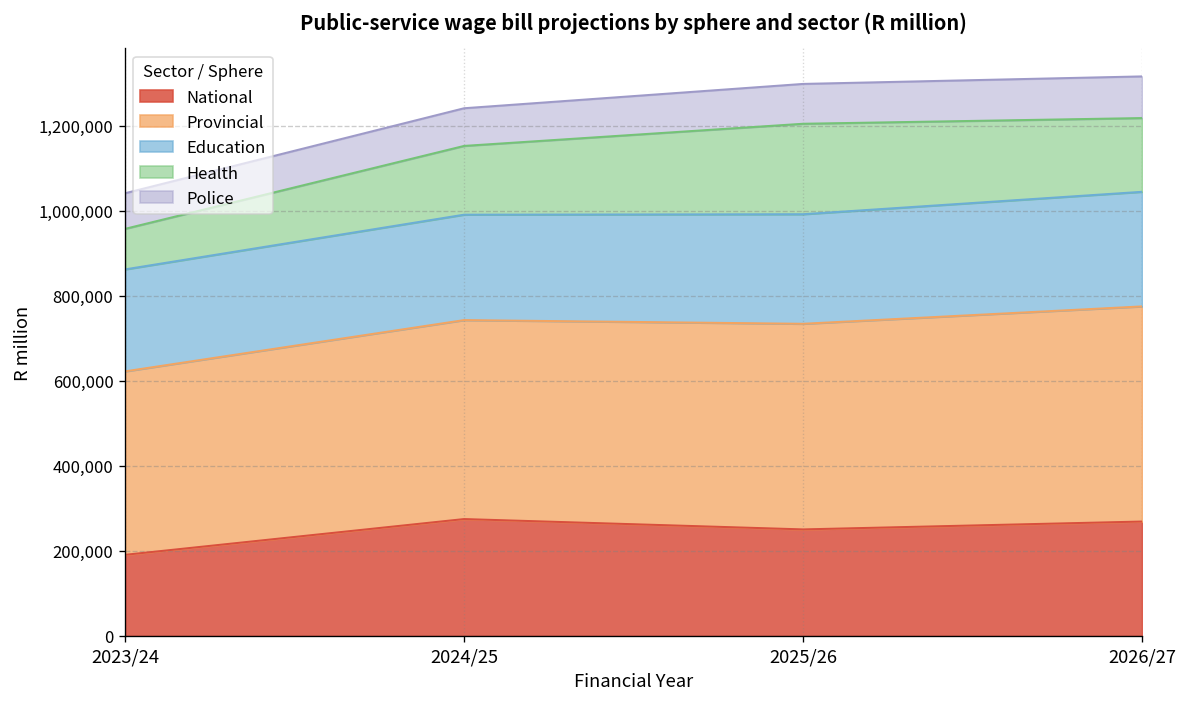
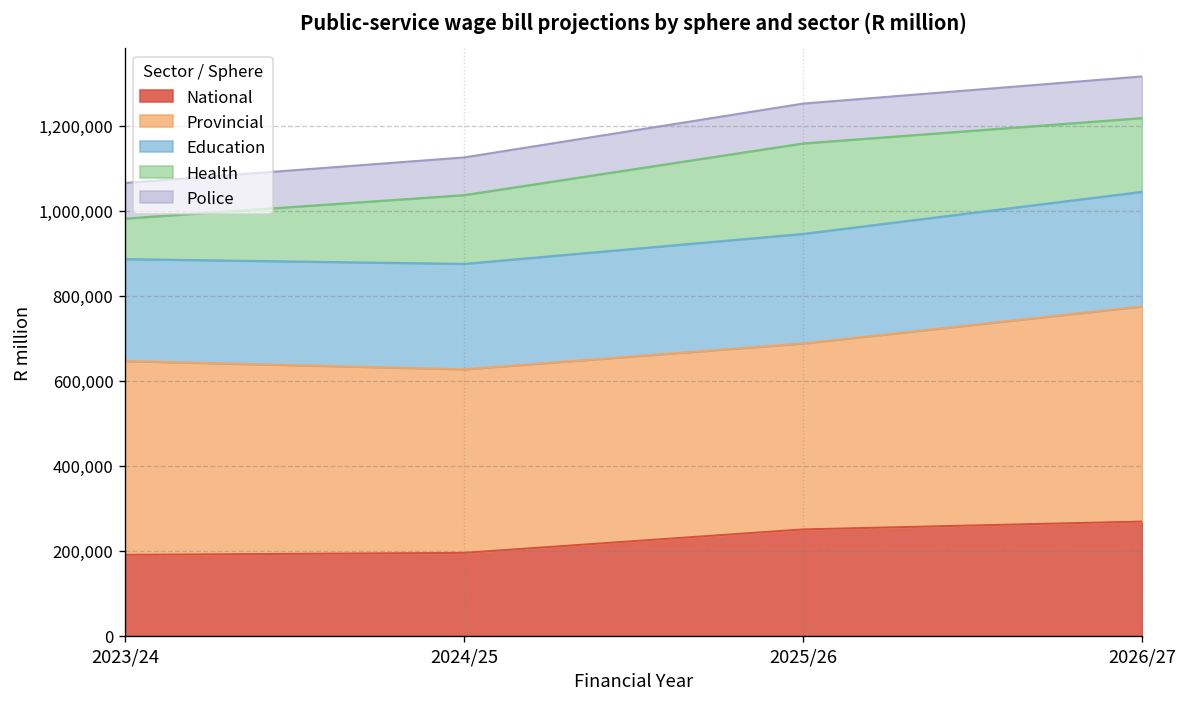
  {
    "National": {
      "2023/24": "190,000",
-     "2024/25": "270,000",
+     "2024/25": "200,000",
      "2025/26": "250,000",
      "2026/27": "270,000"
    },
    "Provincial": {
-     "2023/24": "430,000",
-     "2024/25": "470,000",
-     "2025/26": "480,000",
+     "2023/24": "460,000",
+     "2024/25": "430,000",
+     "2025/26": "440,000",
      "2026/27": "510,000"
    },
    "Health": {
      "2023/24": "100,000",
      "2024/25": "160,000",
      "2025/26": "210,000",
      "2026/27": "170,000"
    }
  }
